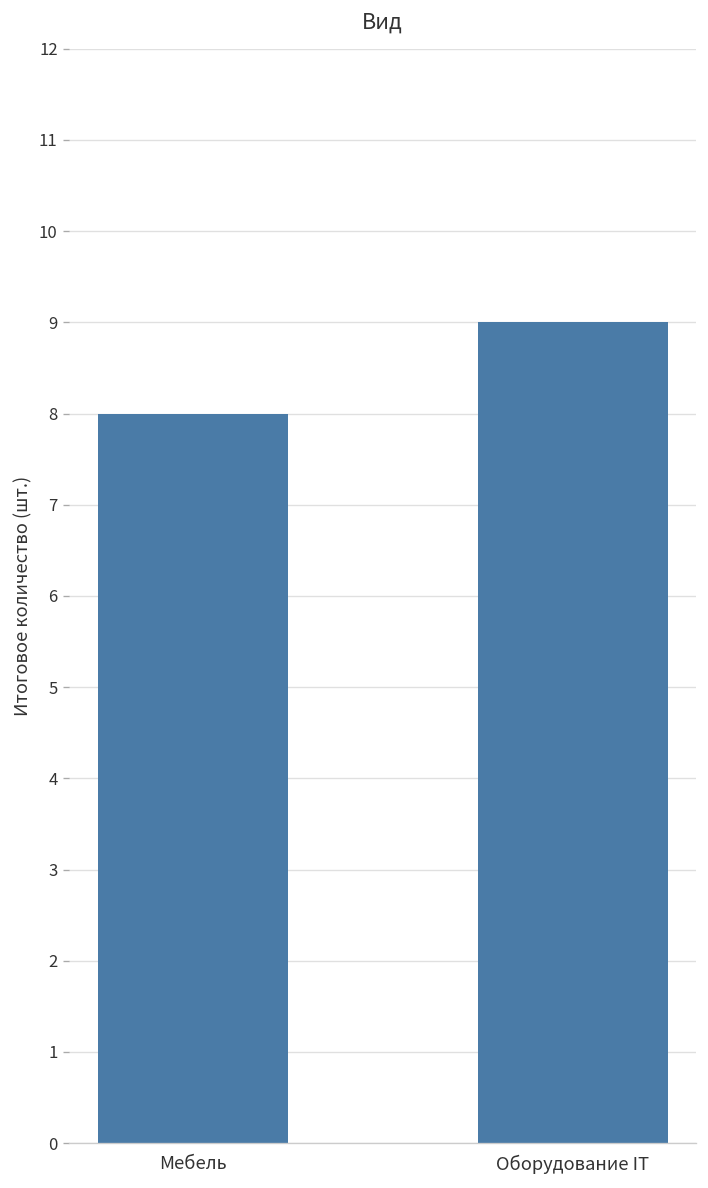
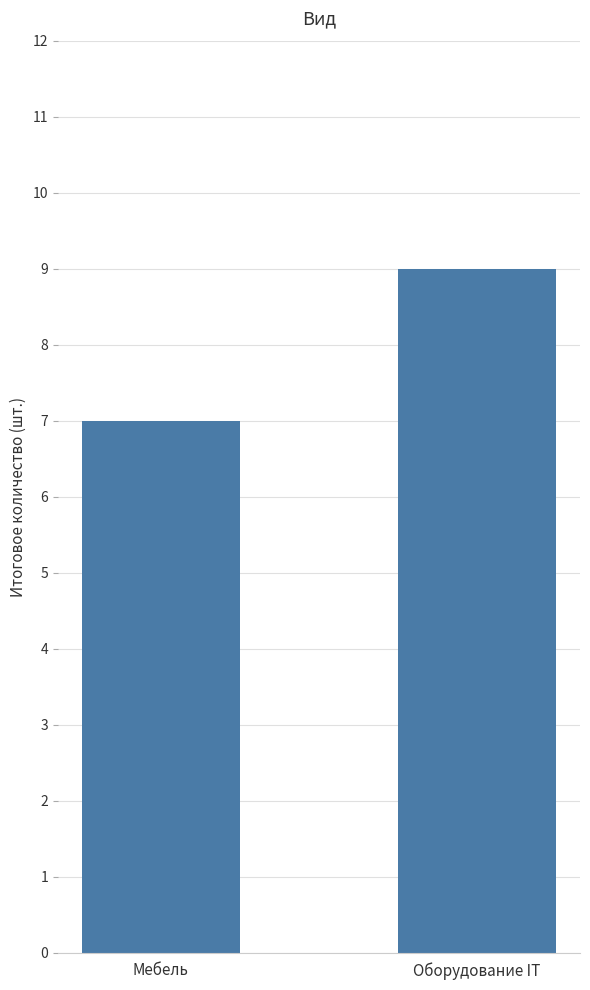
  {
-   "Мебель": 8,
+   "Мебель": 7,
    "Оборудование IT": 9
  }
